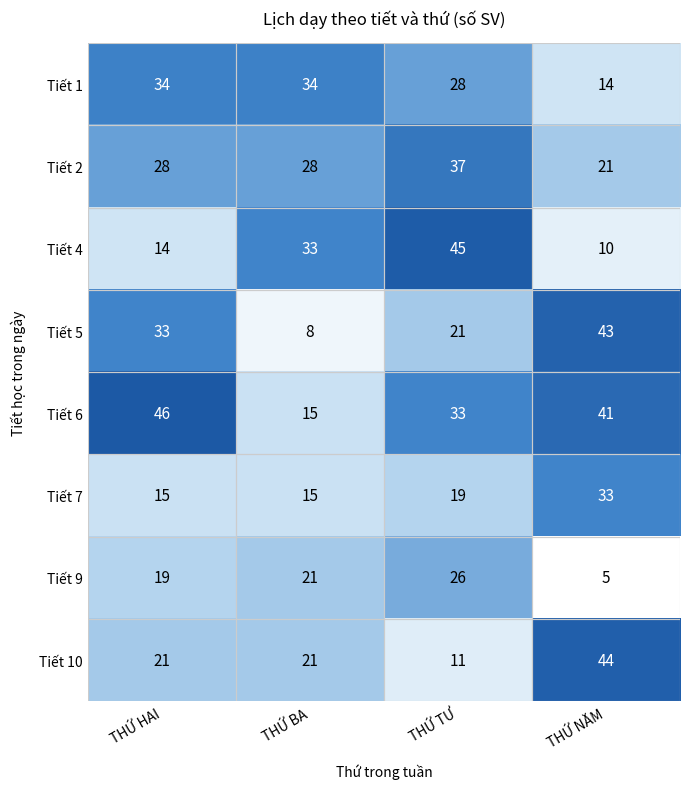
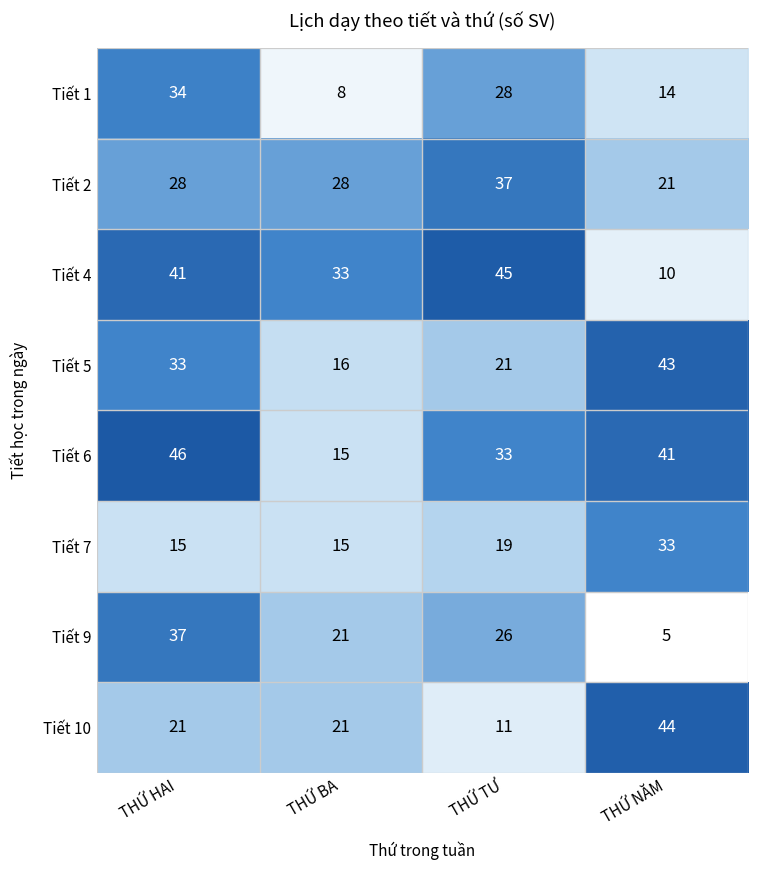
  {
    "Tiết 1": {
      "THỨ HAI": 34,
-     "THỨ BA": 34,
+     "THỨ BA": 8,
      "THỨ TƯ": 28,
      "THỨ NĂM": 14
    },
    "Tiết 2": {
      "THỨ HAI": 28,
      "THỨ BA": 28,
      "THỨ TƯ": 37,
      "THỨ NĂM": 21
    },
    "Tiết 4": {
-     "THỨ HAI": 14,
+     "THỨ HAI": 41,
      "THỨ BA": 33,
      "THỨ TƯ": 45,
      "THỨ NĂM": 10
    },
    "Tiết 5": {
      "THỨ HAI": 33,
-     "THỨ BA": 8,
+     "THỨ BA": 16,
      "THỨ TƯ": 21,
      "THỨ NĂM": 43
    },
    "Tiết 6": {
      "THỨ HAI": 46,
      "THỨ BA": 15,
      "THỨ TƯ": 33,
      "THỨ NĂM": 41
    },
    "Tiết 7": {
      "THỨ HAI": 15,
      "THỨ BA": 15,
      "THỨ TƯ": 19,
      "THỨ NĂM": 33
    },
    "Tiết 9": {
-     "THỨ HAI": 19,
+     "THỨ HAI": 37,
      "THỨ BA": 21,
      "THỨ TƯ": 26,
      "THỨ NĂM": 5
    },
    "Tiết 10": {
      "THỨ HAI": 21,
      "THỨ BA": 21,
      "THỨ TƯ": 11,
      "THỨ NĂM": 44
    }
  }
